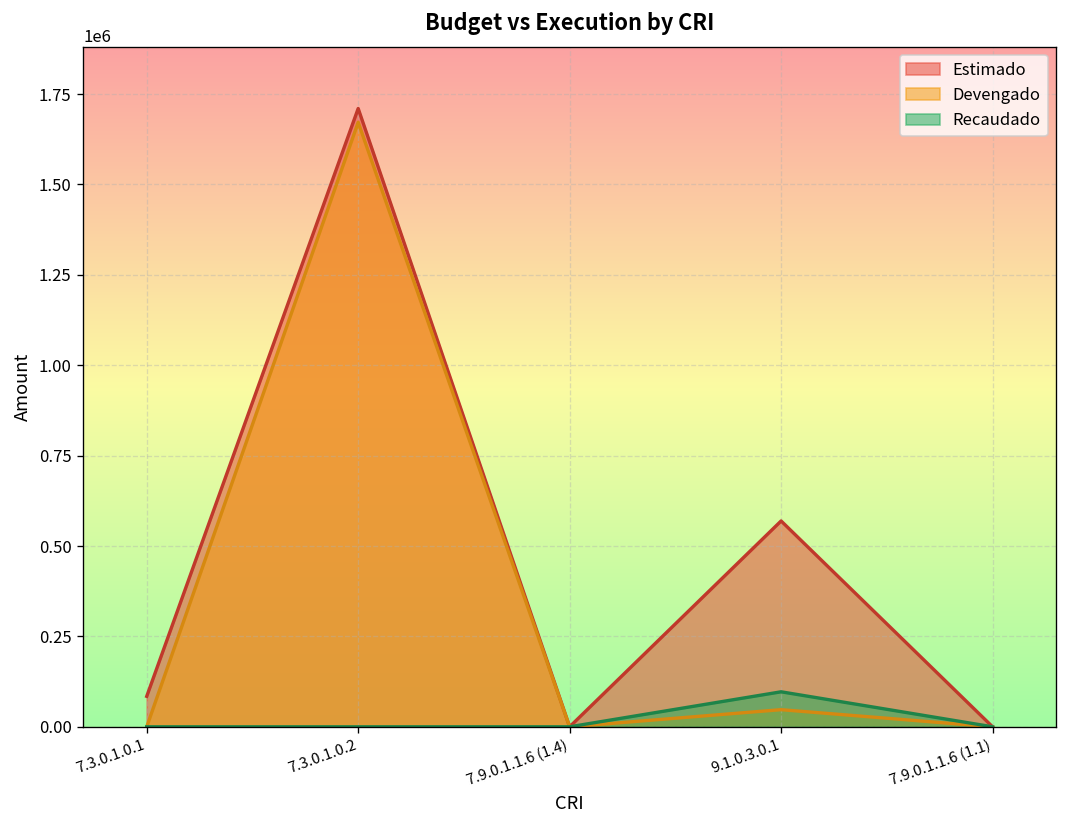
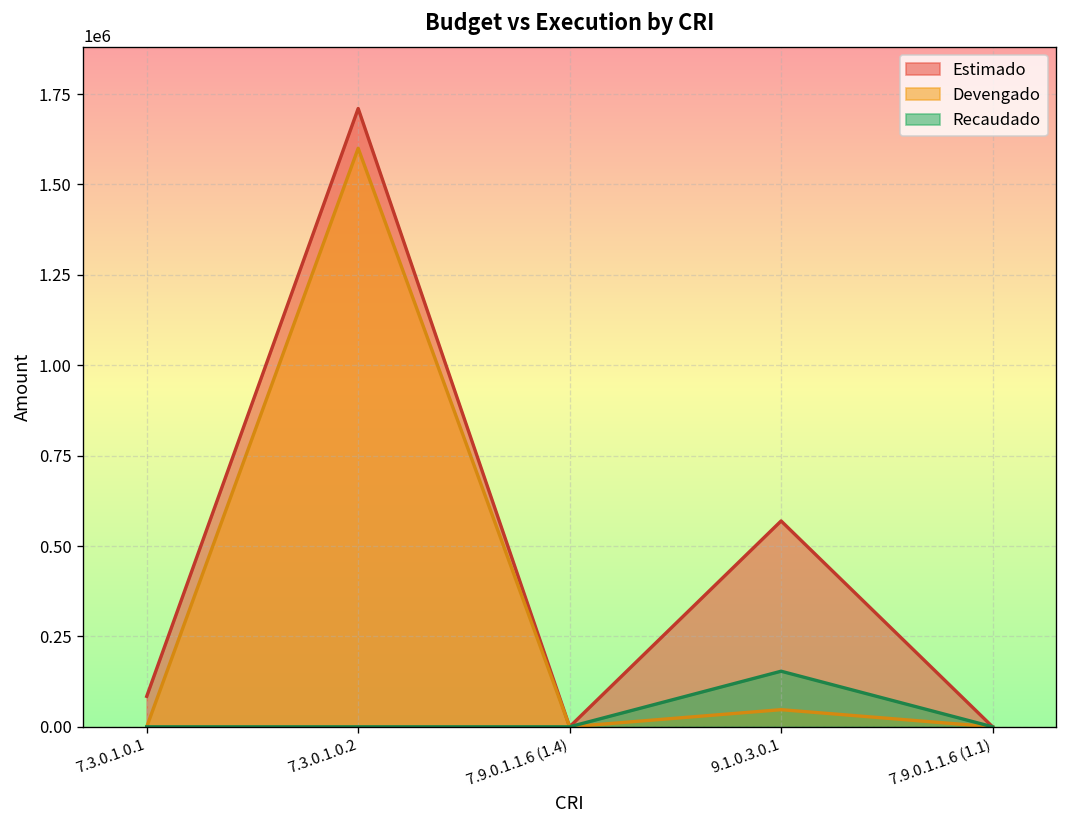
  {
    "Estimado": {
      "7.3.0.1.0.1": 80000,
      "7.3.0.1.0.2": 1710000,
      "9.1.0.3.0.1": 570000
    },
    "Devengado": {
-     "7.3.0.1.0.2": 1670000,
+     "7.3.0.1.0.2": 1600000,
      "9.1.0.3.0.1": 50000
    },
    "Recaudado": {
      "7.3.0.1.0.2": 0,
-     "9.1.0.3.0.1": 100000
+     "9.1.0.3.0.1": 150000
    }
  }
